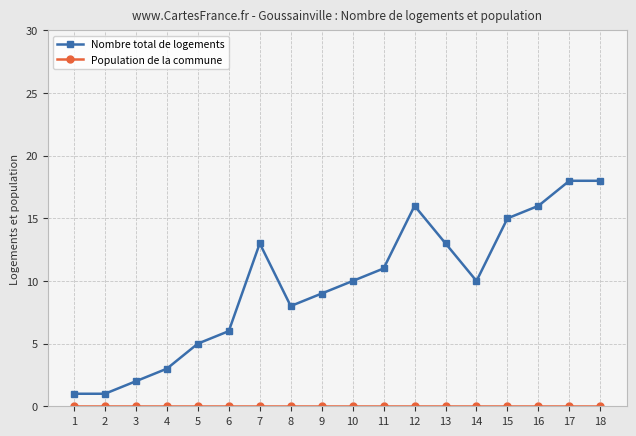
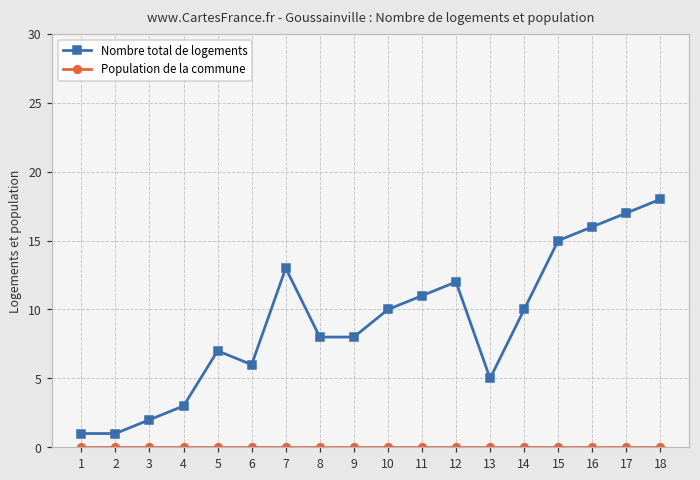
  {
    "Nombre total de logements": {
      "1": 1,
      "2": 1,
      "3": 2,
      "4": 3,
-     "5": 5,
+     "5": 7,
      "6": 6,
      "7": 13,
      "8": 8,
-     "9": 9,
+     "9": 8,
      "10": 10,
      "11": 11,
-     "12": 16,
-     "13": 13,
+     "12": 12,
+     "13": 5,
      "14": 10,
      "15": 15,
      "16": 16,
-     "17": 18,
+     "17": 17,
      "18": 18
    },
    "Population de la commune": {
      "1": 0,
      "2": 0,
      "3": 0,
      "4": 0,
      "5": 0,
      "6": 0,
      "7": 0,
      "8": 0,
      "9": 0,
      "10": 0,
      "11": 0,
      "12": 0,
      "13": 0,
      "14": 0,
      "15": 0,
      "16": 0,
      "17": 0,
      "18": 0
    }
  }
